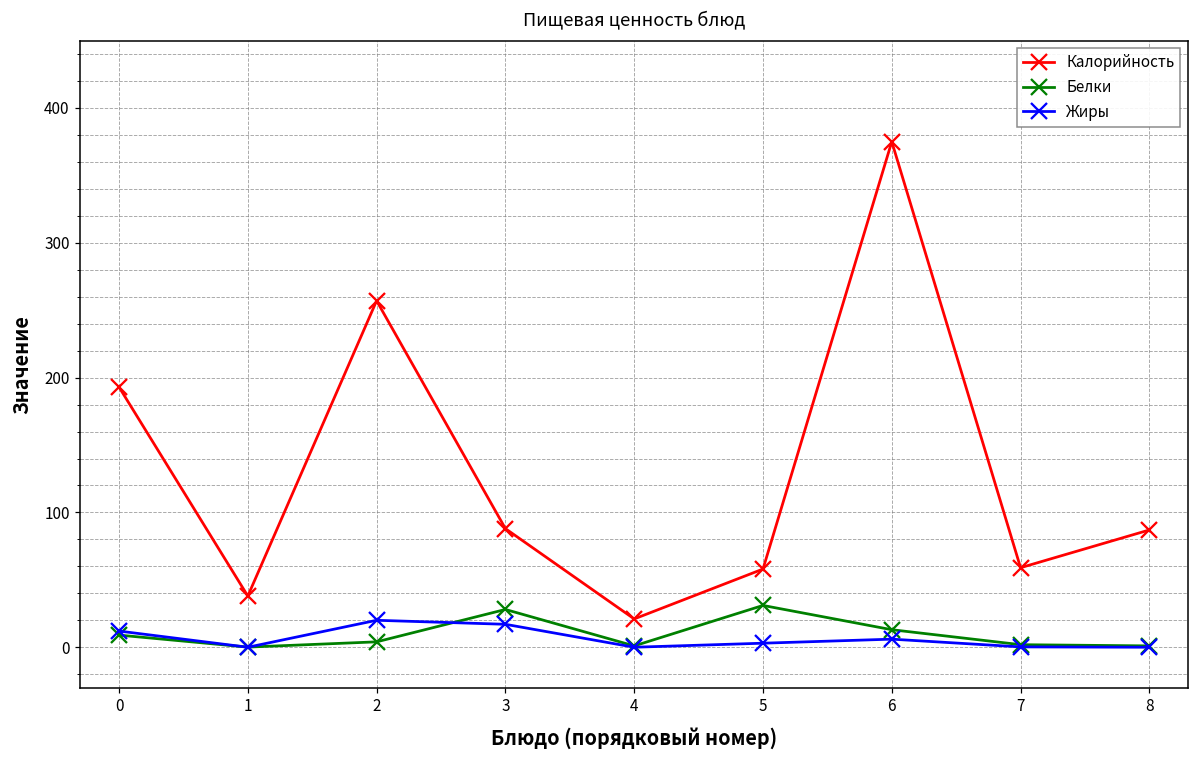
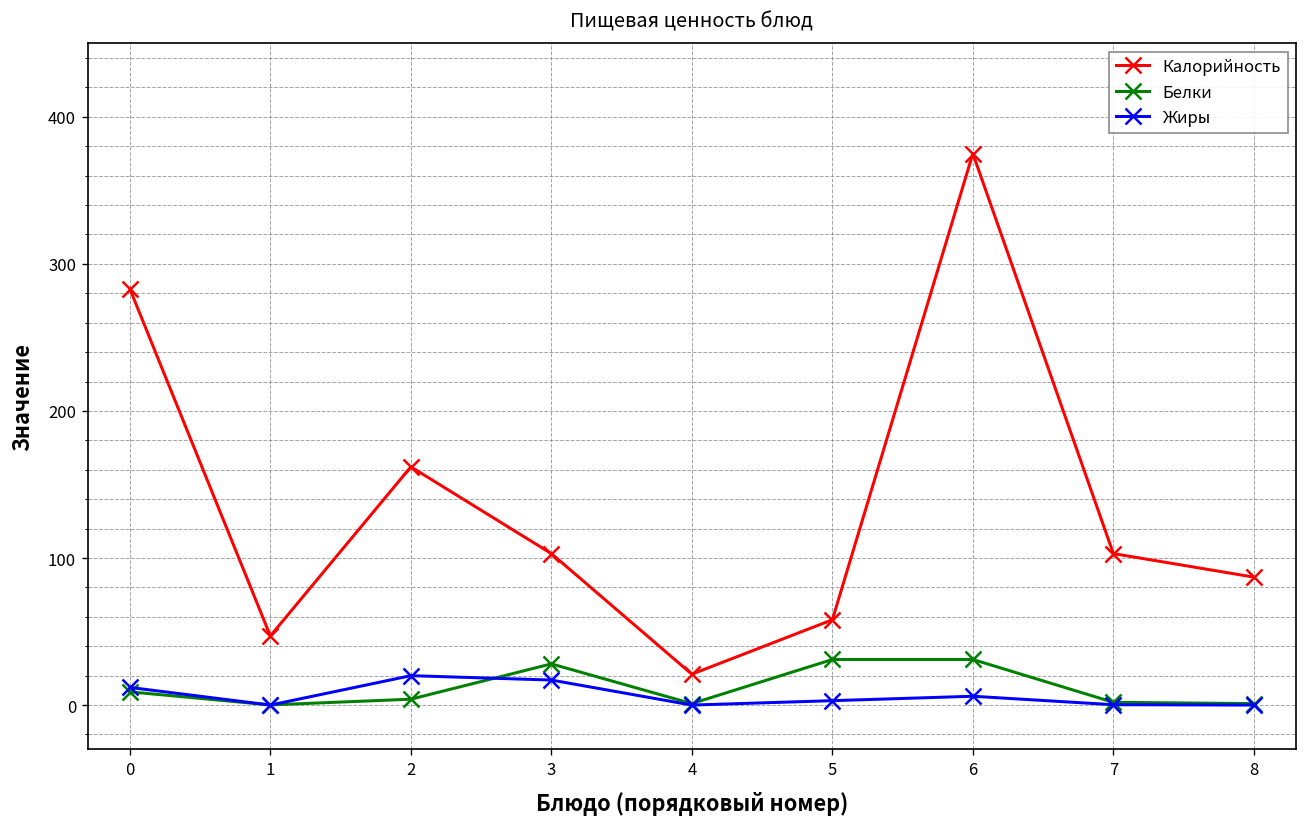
  {
    "Калорийность": {
-     "0": 193,
-     "1": 38,
-     "2": 257,
-     "3": 88,
+     "0": 283,
+     "1": 47,
+     "2": 162,
+     "3": 103,
      "4": 21,
      "5": 58,
      "6": 375,
-     "7": 59,
+     "7": 103,
      "8": 87
    },
    "Белки": {
      "0": 9,
      "2": 4,
      "3": 28,
      "5": 31,
-     "6": 13
+     "6": 31
    },
    "Жиры": {
      "0": 12,
      "2": 20,
      "3": 17,
      "5": 3,
      "6": 6
    }
  }
